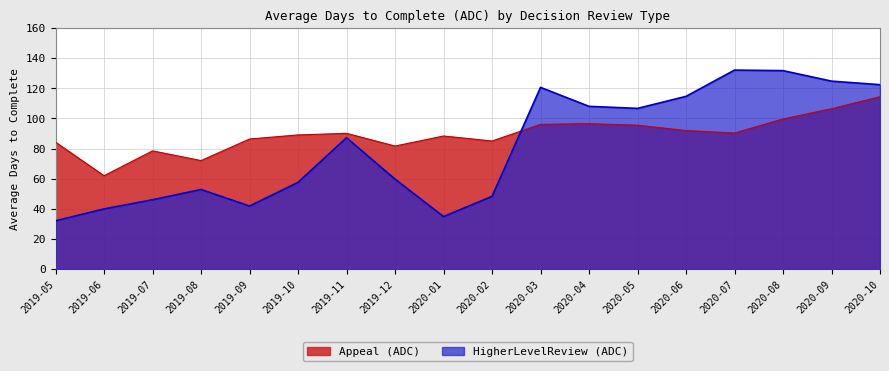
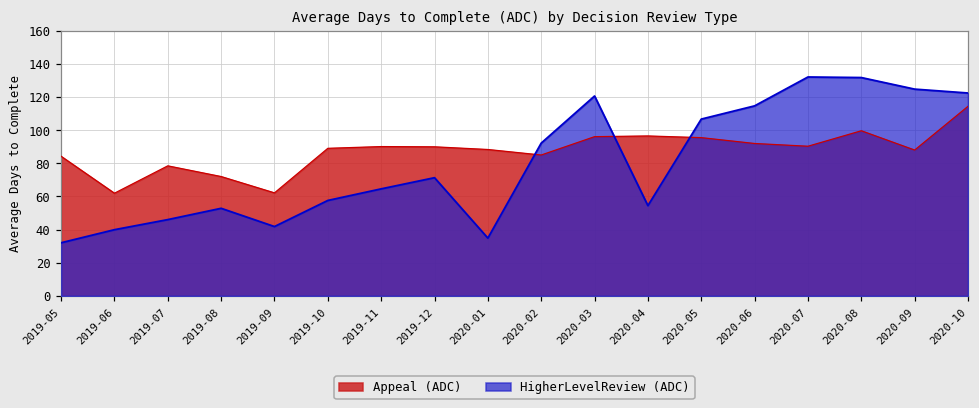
  {
    "Appeal (ADC)": {
      "2019-05": 84,
      "2019-06": 62,
      "2019-07": 78,
      "2019-08": 72,
-     "2019-09": 86,
+     "2019-09": 62,
      "2019-10": 89,
      "2019-11": 90,
-     "2019-12": 82,
+     "2019-12": 90,
      "2020-01": 88,
      "2020-02": 85,
      "2020-03": 96,
      "2020-04": 97,
      "2020-05": 96,
      "2020-06": 92,
      "2020-07": 90,
      "2020-08": 100,
-     "2020-09": 106,
+     "2020-09": 88,
      "2020-10": 114
    },
    "HigherLevelReview (ADC)": {
      "2019-05": 32,
      "2019-06": 40,
      "2019-07": 46,
      "2019-08": 53,
      "2019-09": 42,
      "2019-10": 58,
-     "2019-11": 87,
-     "2019-12": 60,
+     "2019-11": 65,
+     "2019-12": 71,
      "2020-01": 35,
-     "2020-02": 48,
+     "2020-02": 92,
      "2020-03": 121,
-     "2020-04": 108,
+     "2020-04": 54,
      "2020-05": 107,
      "2020-06": 115,
      "2020-07": 132,
      "2020-08": 132,
      "2020-09": 125,
      "2020-10": 122
    }
  }
